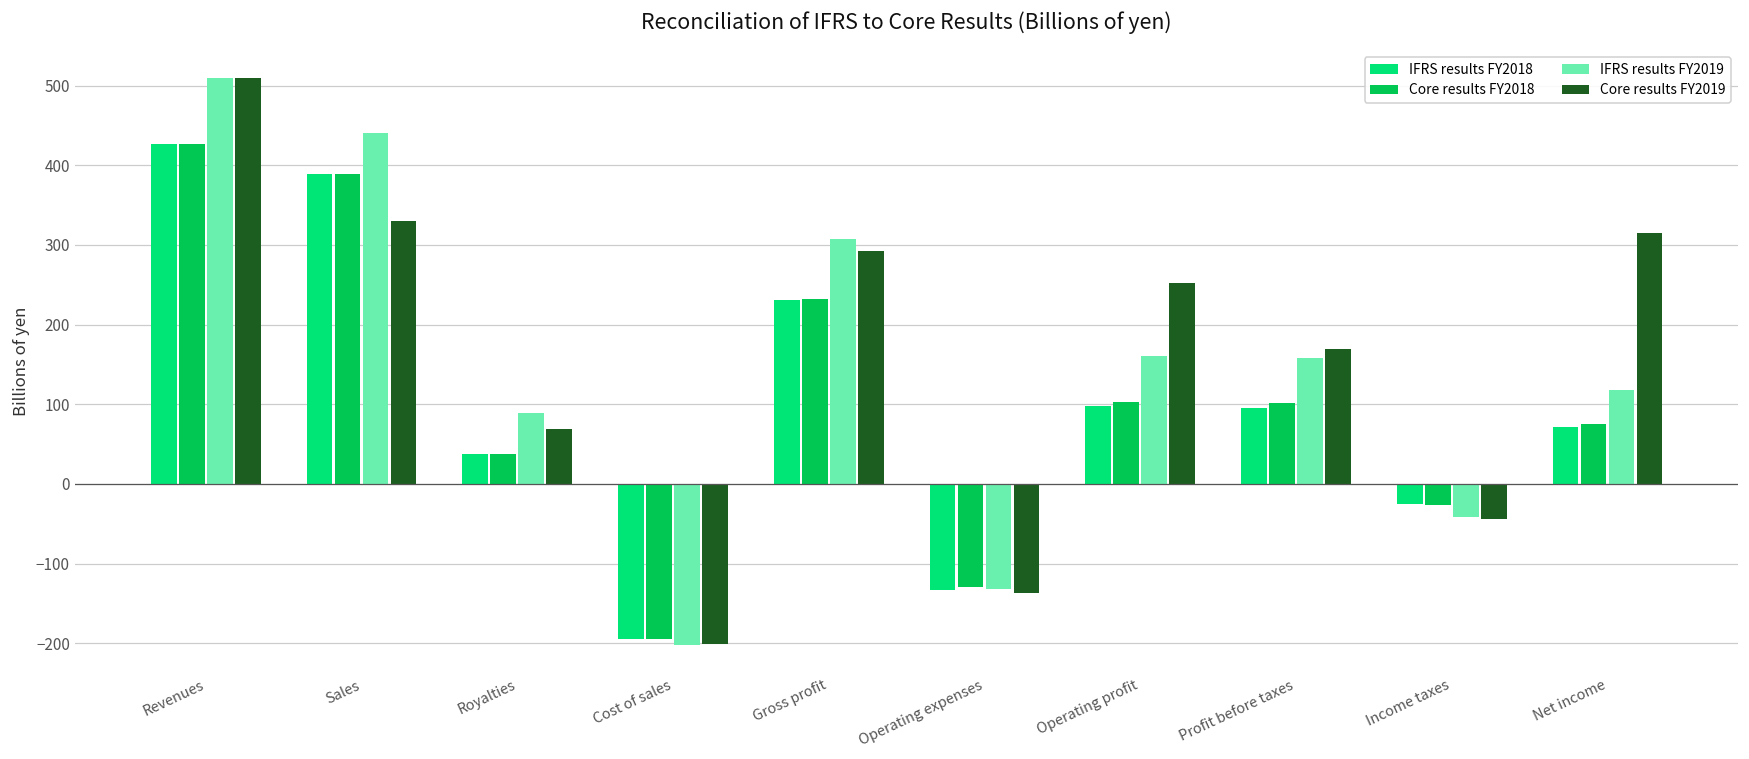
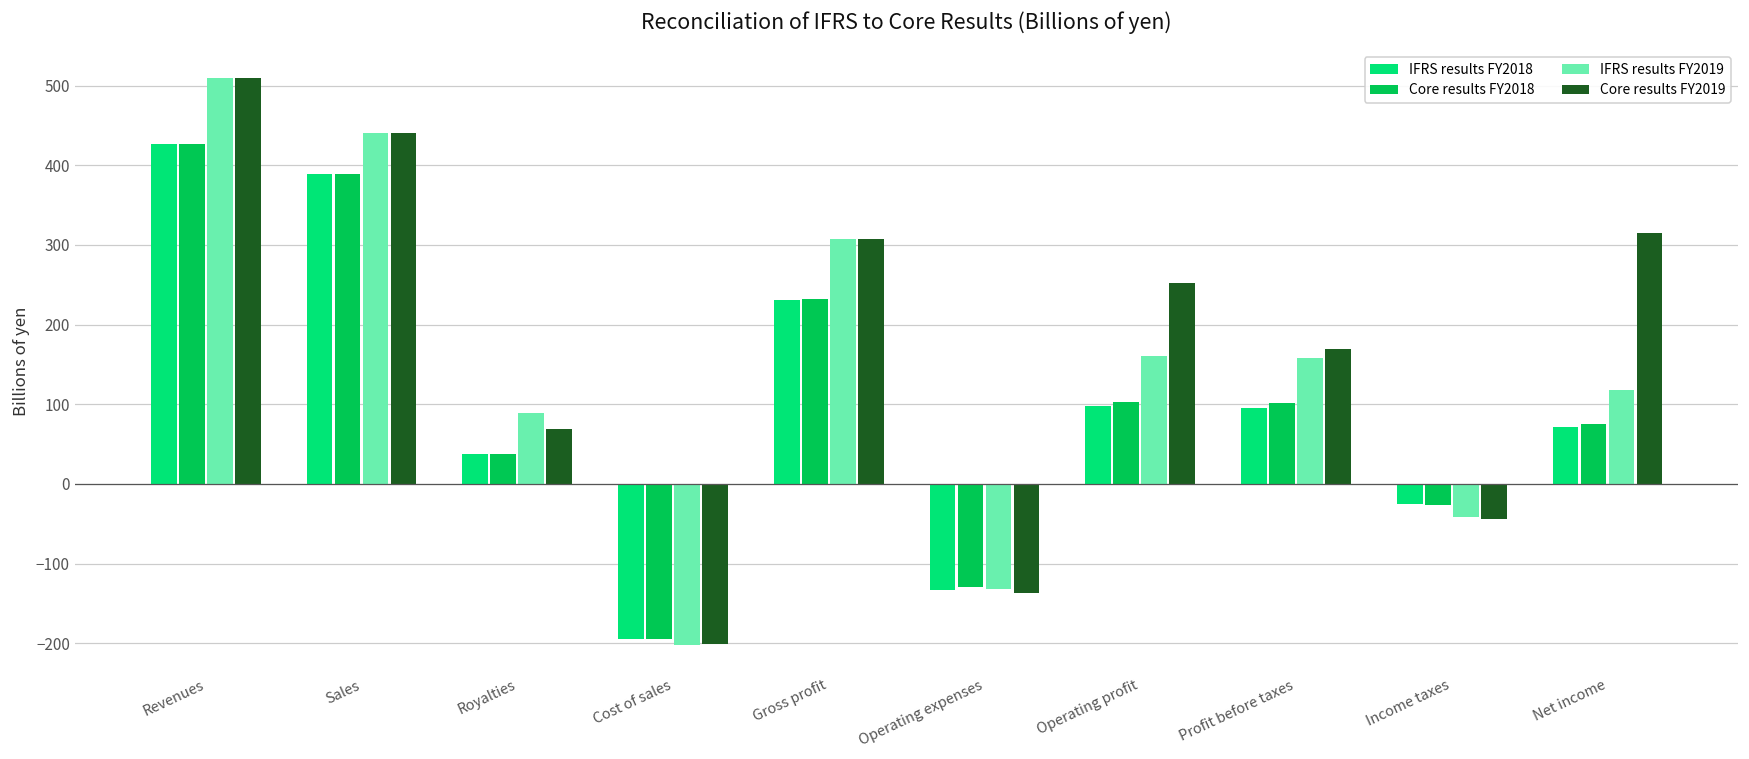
  {
    "IFRS results FY2019": {
      "Revenues": 510,
      "Sales": 440,
      "Royalties": 90,
      "Cost of sales": -200,
      "Gross profit": 310,
      "Operating expenses": -130,
      "Operating profit": 160,
      "Profit before taxes": 160,
      "Income taxes": -40,
      "Net income": 120
    },
    "Core results FY2019": {
      "Revenues": 510,
-     "Sales": 330,
+     "Sales": 440,
      "Royalties": 70,
      "Cost of sales": -200,
-     "Gross profit": 290,
+     "Gross profit": 310,
      "Operating expenses": -140,
      "Operating profit": 250,
      "Profit before taxes": 170,
      "Income taxes": -40,
      "Net income": 320
    }
  }
